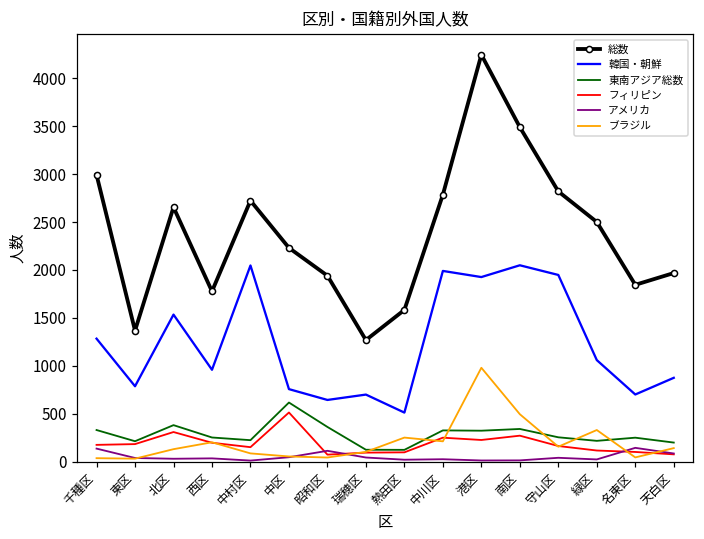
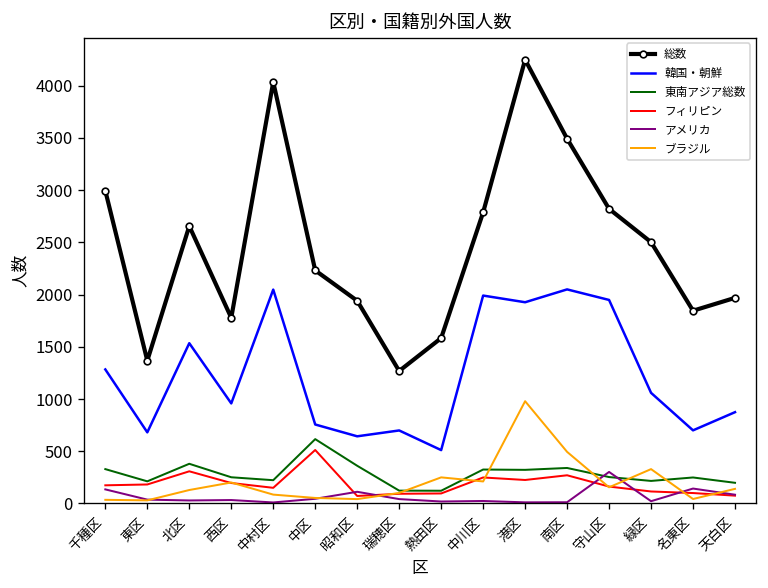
  {
    "総数": {
      "千種区": 3000,
      "東区": 1400,
      "北区": 2700,
      "西区": 1800,
-     "中村区": 2700,
+     "中村区": 4000,
      "中区": 2200,
      "昭和区": 1900,
      "瑞穂区": 1300,
      "熱田区": 1600,
      "中川区": 2800,
      "港区": 4200,
      "南区": 3500,
      "守山区": 2800,
      "緑区": 2500,
      "名東区": 1800,
      "天白区": 2000
    },
    "韓国・朝鮮": {
      "千種区": 1300,
-     "東区": 800,
+     "東区": 700,
      "北区": 1500,
      "西区": 1000,
      "中村区": 2000,
      "中区": 800,
      "昭和区": 600,
      "瑞穂区": 700,
      "熱田区": 500,
      "中川区": 2000,
      "港区": 1900,
      "南区": 2000,
      "守山区": 1900,
      "緑区": 1100,
      "名東区": 700,
      "天白区": 900
    },
    "東南アジア総数": {
      "千種区": 300,
      "東区": 200,
      "北区": 400,
      "西区": 300,
      "中村区": 200,
      "中区": 600,
      "昭和区": 400,
      "中川区": 300,
      "港区": 300,
      "南区": 300,
      "守山区": 300,
      "緑区": 200,
      "名東区": 200,
      "天白区": 200
    },
    "フィリピン": {
      "千種区": 200,
      "東区": 200,
      "北区": 300,
      "中村区": 200,
      "中区": 500,
      "昭和区": 100,
      "中川区": 200,
      "港区": 200,
      "南区": 300,
      "緑区": 100,
      "名東区": 100
    },
    "アメリカ": {
      "千種区": 100,
      "北区": 0,
      "西区": 0,
      "中村区": 0,
      "昭和区": 100,
      "瑞穂区": 0,
      "熱田区": 0,
      "中川区": 0,
      "港区": 0,
      "南区": 0,
-     "守山区": 0,
+     "守山区": 300,
      "緑区": 0,
      "名東区": 100
    },
    "ブラジル": {
      "千種区": 0,
      "北区": 100,
      "中村区": 100,
      "昭和区": 0,
      "熱田区": 300,
      "中川区": 200,
      "港区": 1000,
      "南区": 500,
      "緑区": 300,
      "名東区": 0,
      "天白区": 100
    }
  }
